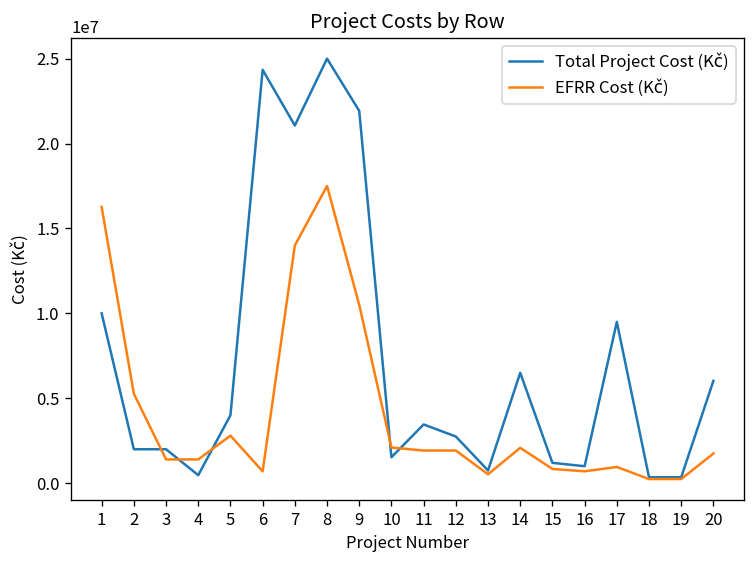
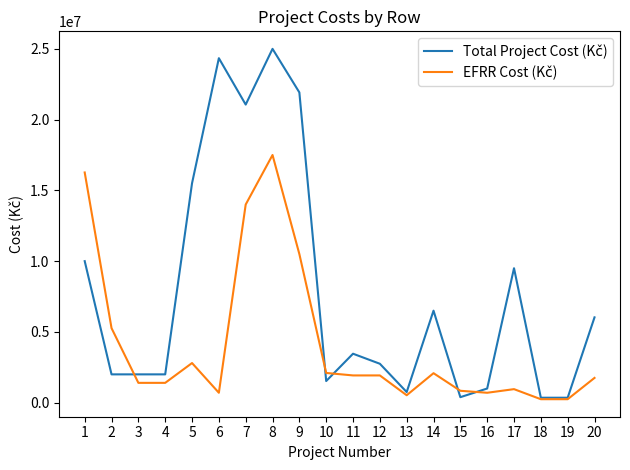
  {
    "Total Project Cost (Kč)": {
      "1": 10000000,
      "2": 2000000,
      "3": 2000000,
-     "4": 500000,
-     "5": 4000000,
+     "4": 2000000,
+     "5": 15500000,
      "6": 24300000,
      "7": 21100000,
      "8": 25000000,
      "9": 21900000,
      "10": 1500000,
      "11": 3500000,
      "12": 2800000,
      "13": 800000,
      "14": 6500000,
-     "15": 1200000,
+     "15": 400000,
      "16": 1000000,
      "17": 9500000,
      "20": 6000000
    },
    "EFRR Cost (Kč)": {
      "1": 16300000,
      "2": 5300000,
      "3": 1400000,
      "4": 1400000,
      "5": 2800000,
      "6": 700000,
      "7": 14000000,
      "8": 17500000,
      "9": 10500000,
      "10": 2100000,
      "11": 1900000,
      "12": 1900000,
      "13": 500000,
      "14": 2100000,
      "15": 800000,
      "16": 700000,
      "17": 1000000,
      "20": 1800000
    }
  }
